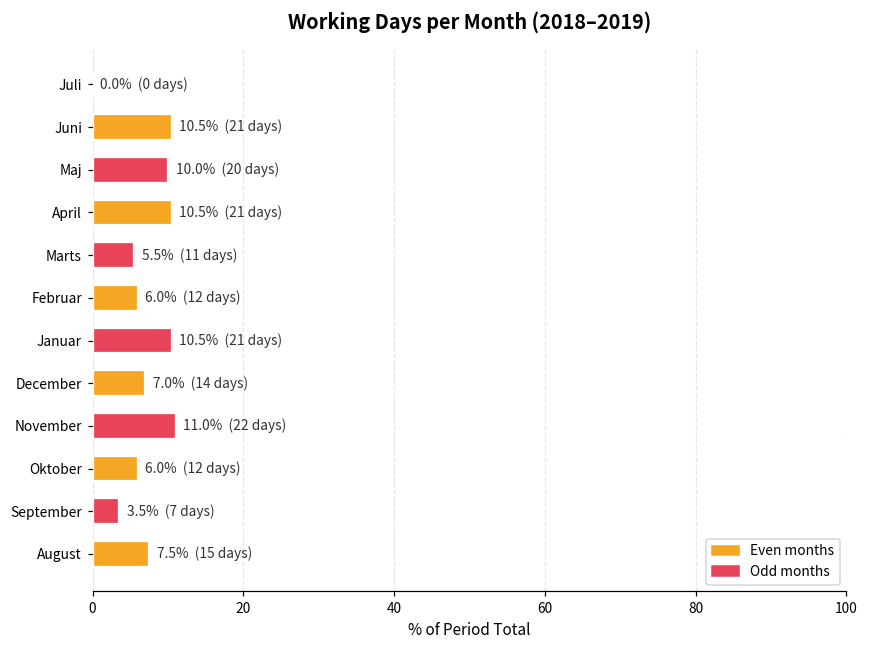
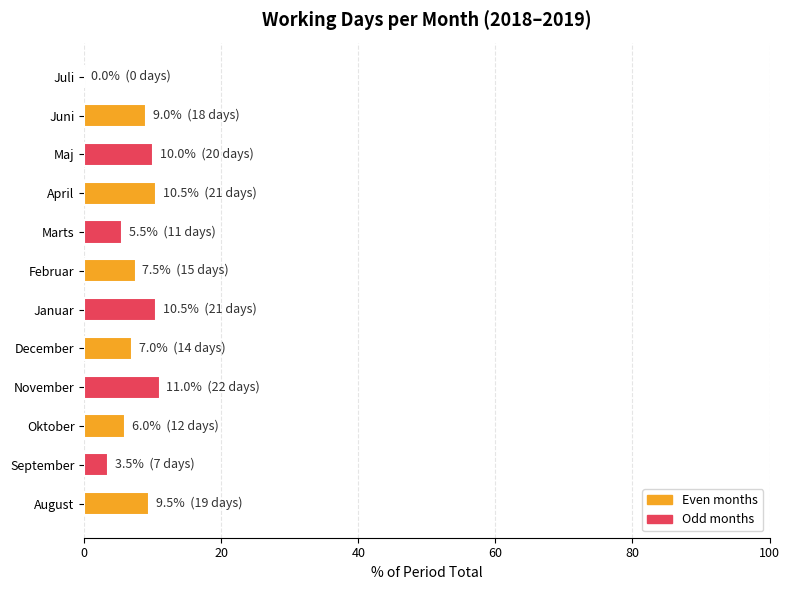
  {
    "Juli": "0.0%",
-   "Juni": "10.5% (21 days)",
+   "Juni": "9.0% (18 days)",
    "Maj": "10.0%",
    "April": "10.5%",
    "Marts": "5.5%",
-   "Februar": "6.0% (12 days)",
+   "Februar": "7.5% (15 days)",
    "Januar": "10.5%",
    "December": "7.0%",
    "November": "11.0%",
    "Oktober": "6.0%",
    "September": "3.5%",
-   "August": "7.5% (15 days)"
+   "August": "9.5% (19 days)"
  }
